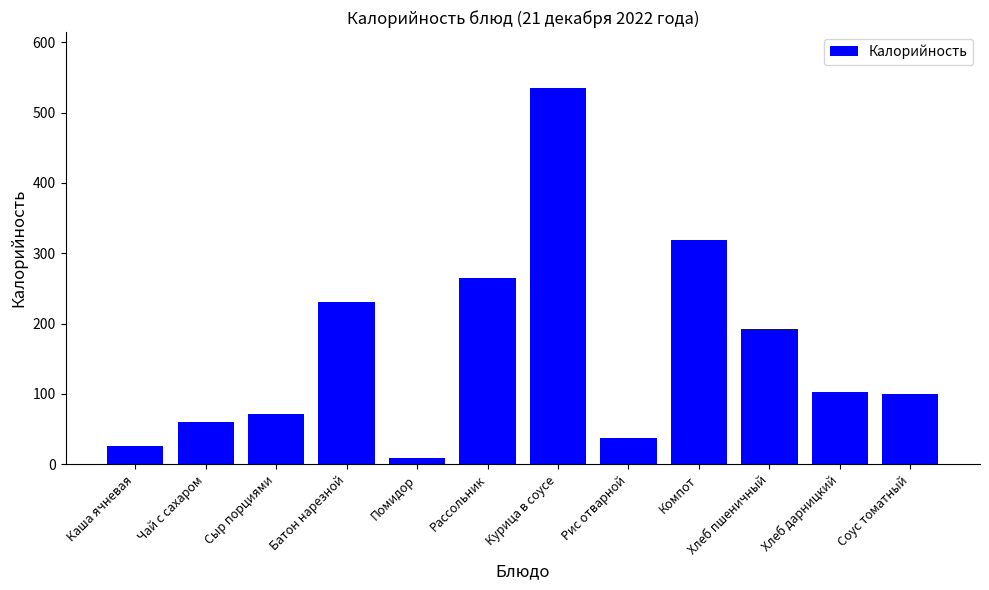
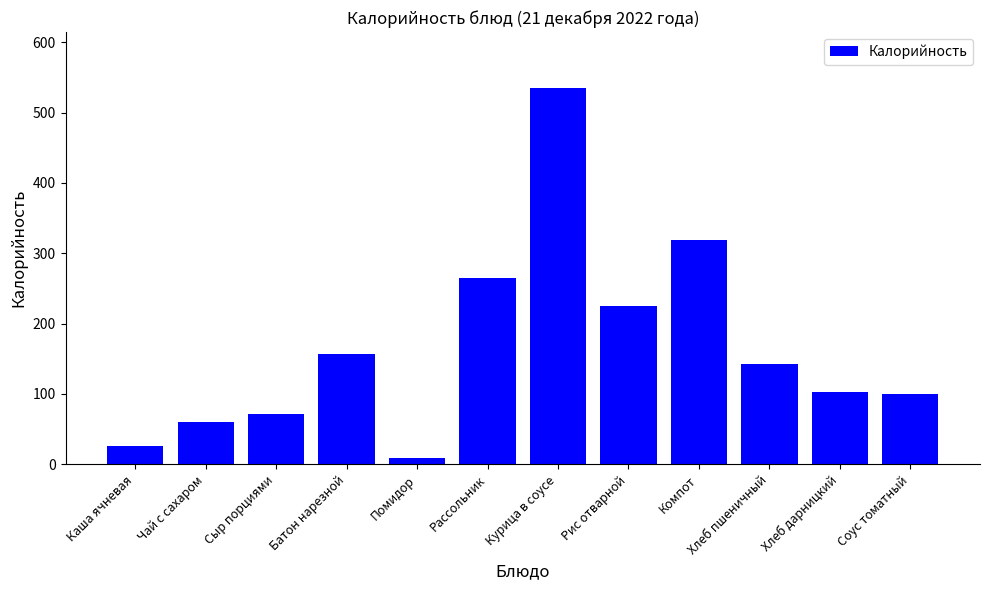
  {
    "Каша ячневая": 30,
    "Чай с сахаром": 60,
    "Сыр порциями": 70,
-   "Батон нарезной": 230,
+   "Батон нарезной": 160,
    "Помидор": 10,
    "Рассольник": 260,
    "Курица в соусе": 530,
-   "Рис отварной": 40,
+   "Рис отварной": 230,
    "Компот": 320,
-   "Хлеб пшеничный": 190,
+   "Хлеб пшеничный": 140,
    "Хлеб дарницкий": 100,
    "Соус томатный": 100
  }
